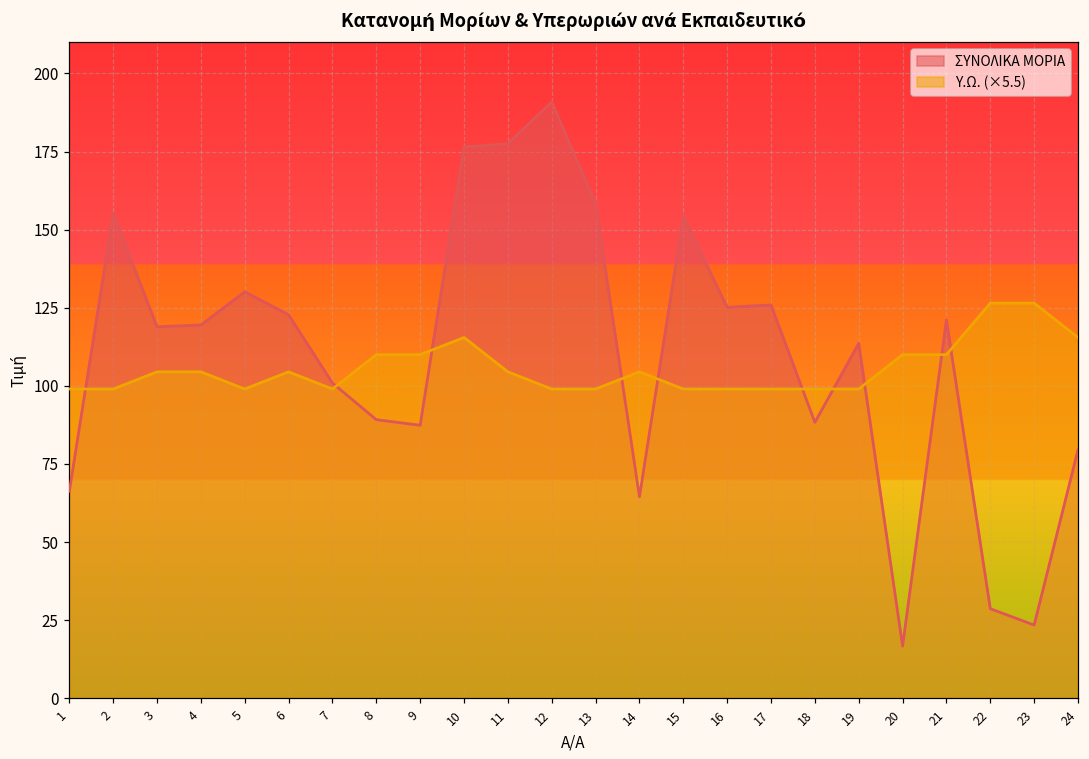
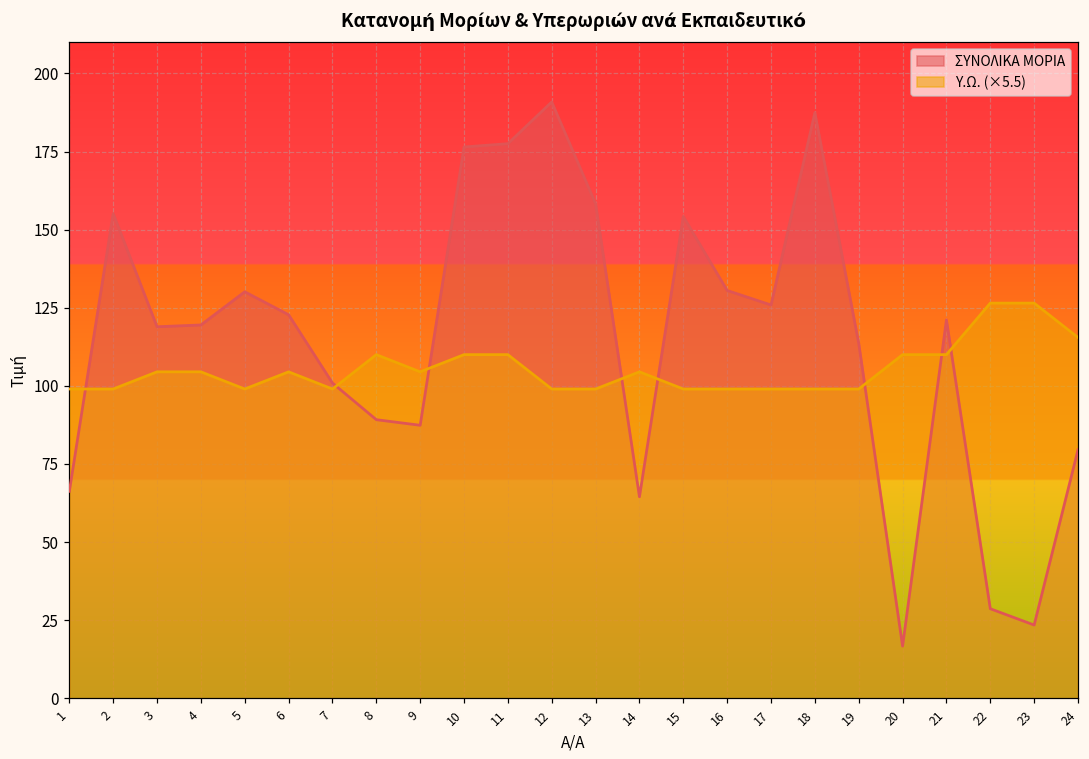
  {
    "ΣΥΝΟΛΙΚΑ ΜΟΡΙΑ": {
      "1": 66,
      "2": 155,
      "3": 119,
      "4": 120,
      "5": 130,
      "6": 123,
      "7": 101,
      "8": 89,
      "9": 87,
      "10": 176,
      "11": 178,
      "12": 191,
      "13": 158,
      "14": 65,
      "15": 154,
-     "16": 125,
+     "16": 131,
      "17": 126,
-     "18": 88,
+     "18": 187,
      "19": 114,
      "20": 17,
      "21": 121,
      "22": 29,
      "23": 23,
      "24": 80
    },
    "Υ.Ω. (×5.5)": {
      "1": 99,
      "2": 99,
      "3": 105,
      "4": 105,
      "5": 99,
      "6": 105,
      "7": 99,
      "8": 110,
-     "9": 110,
-     "10": 116,
-     "11": 105,
+     "9": 105,
+     "10": 110,
+     "11": 110,
      "12": 99,
      "13": 99,
      "14": 105,
      "15": 99,
      "16": 99,
      "17": 99,
      "18": 99,
      "19": 99,
      "20": 110,
      "21": 110,
      "22": 127,
      "23": 127,
      "24": 116
    }
  }
